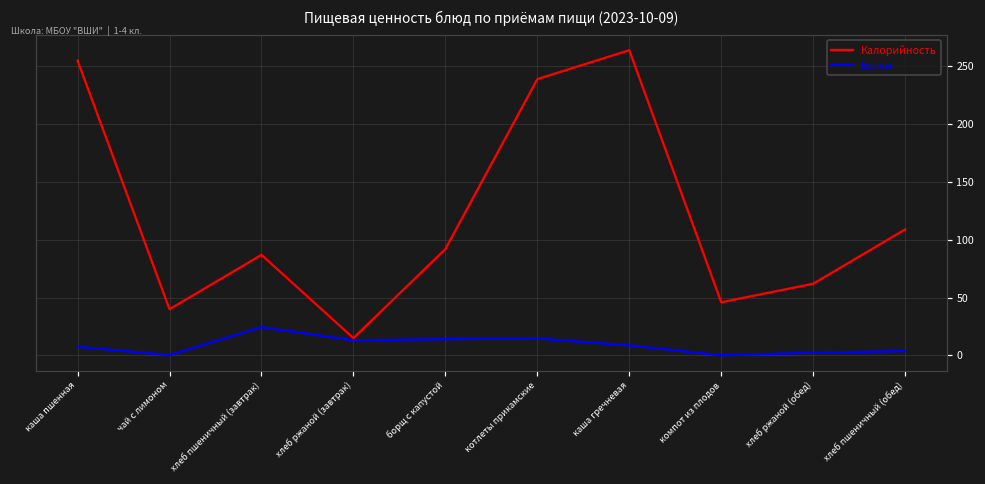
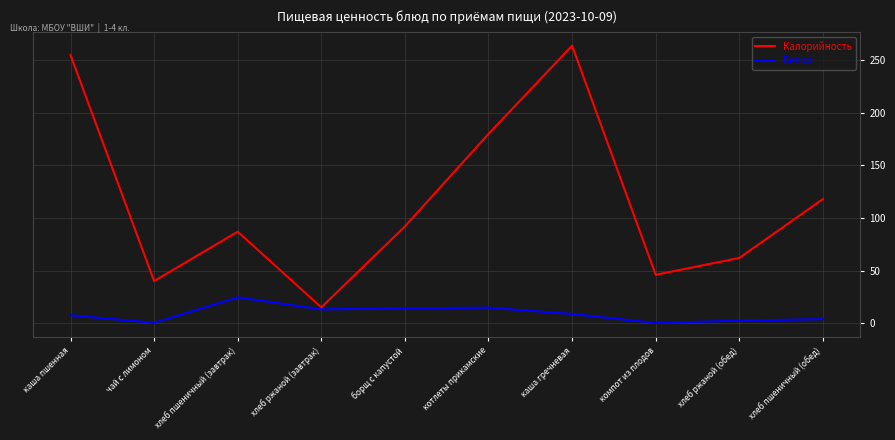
  {
    "Калорийность": {
      "каша пшенная": 255,
      "чай с лимоном": 40,
      "хлеб пшеничный (завтрак)": 87,
      "борщ с капустой": 92,
-     "котлеты прикамские": 239,
+     "котлеты прикамские": 180,
      "каша гречневая": 264,
      "компот из плодов": 46,
      "хлеб ржаной (обед)": 62,
-     "хлеб пшеничный (обед)": 109
+     "хлеб пшеничный (обед)": 118
    },
    "Белки": {
      "каша пшенная": 8,
      "чай с лимоном": 0,
      "хлеб пшеничный (завтрак)": 25,
      "борщ с капустой": 14,
      "котлеты прикамские": 15,
      "каша гречневая": 9,
      "компот из плодов": 0,
      "хлеб ржаной (обед)": 2,
      "хлеб пшеничный (обед)": 4
    }
  }
